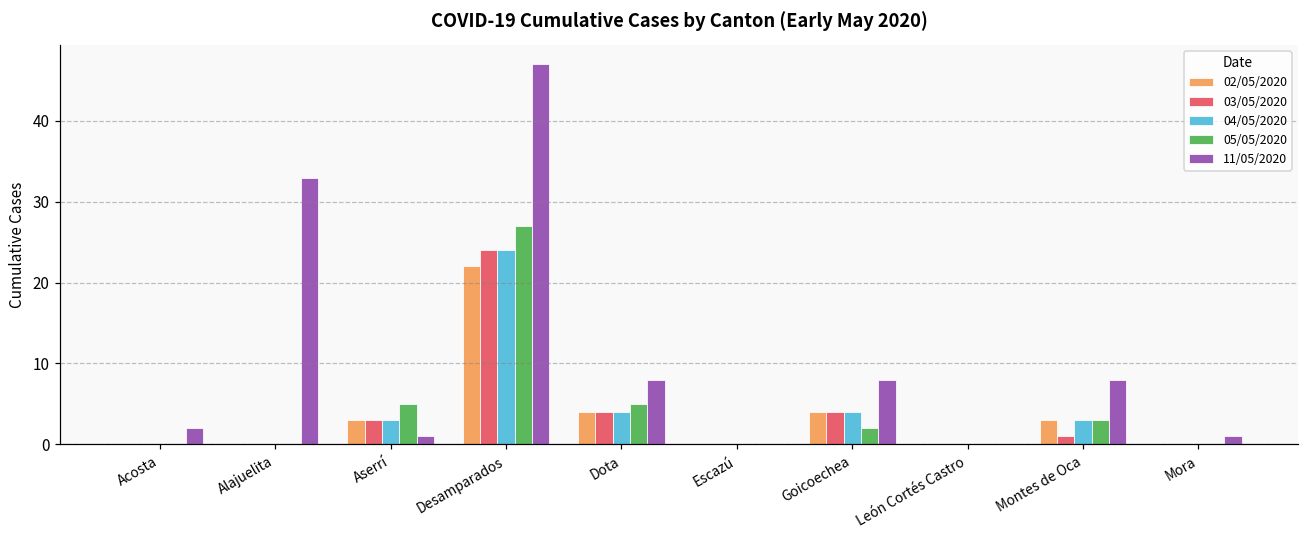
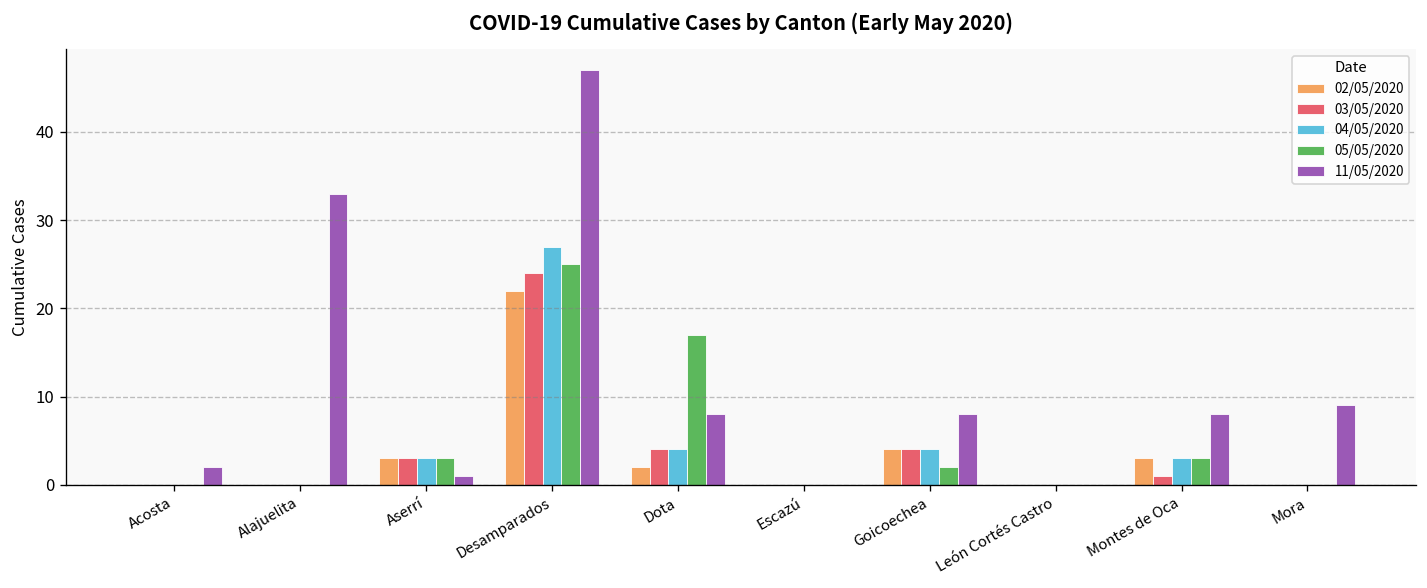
  {
    "02/05/2020": {
      "Acosta": 0,
      "Alajuelita": 0,
      "Aserrí": 3,
      "Desamparados": 22,
-     "Dota": 4,
+     "Dota": 2,
      "Escazú": 0,
      "Goicoechea": 4,
      "León Cortés Castro": 0,
      "Montes de Oca": 3,
      "Mora": 0
    },
    "03/05/2020": {
      "Acosta": 0,
      "Alajuelita": 0,
      "Aserrí": 3,
      "Desamparados": 24,
      "Dota": 4,
      "Escazú": 0,
      "Goicoechea": 4,
      "León Cortés Castro": 0,
      "Montes de Oca": 1,
      "Mora": 0
    },
    "04/05/2020": {
      "Acosta": 0,
      "Alajuelita": 0,
      "Aserrí": 3,
-     "Desamparados": 24,
+     "Desamparados": 27,
      "Dota": 4,
      "Escazú": 0,
      "Goicoechea": 4,
      "León Cortés Castro": 0,
      "Montes de Oca": 3,
      "Mora": 0
    },
    "05/05/2020": {
      "Acosta": 0,
      "Alajuelita": 0,
-     "Aserrí": 5,
-     "Desamparados": 27,
-     "Dota": 5,
+     "Aserrí": 3,
+     "Desamparados": 25,
+     "Dota": 17,
      "Escazú": 0,
      "Goicoechea": 2,
      "León Cortés Castro": 0,
      "Montes de Oca": 3,
      "Mora": 0
    },
    "11/05/2020": {
      "Acosta": 2,
      "Alajuelita": 33,
      "Aserrí": 1,
      "Desamparados": 47,
      "Dota": 8,
      "Escazú": 0,
      "Goicoechea": 8,
      "León Cortés Castro": 0,
      "Montes de Oca": 8,
-     "Mora": 1
+     "Mora": 9
    }
  }
